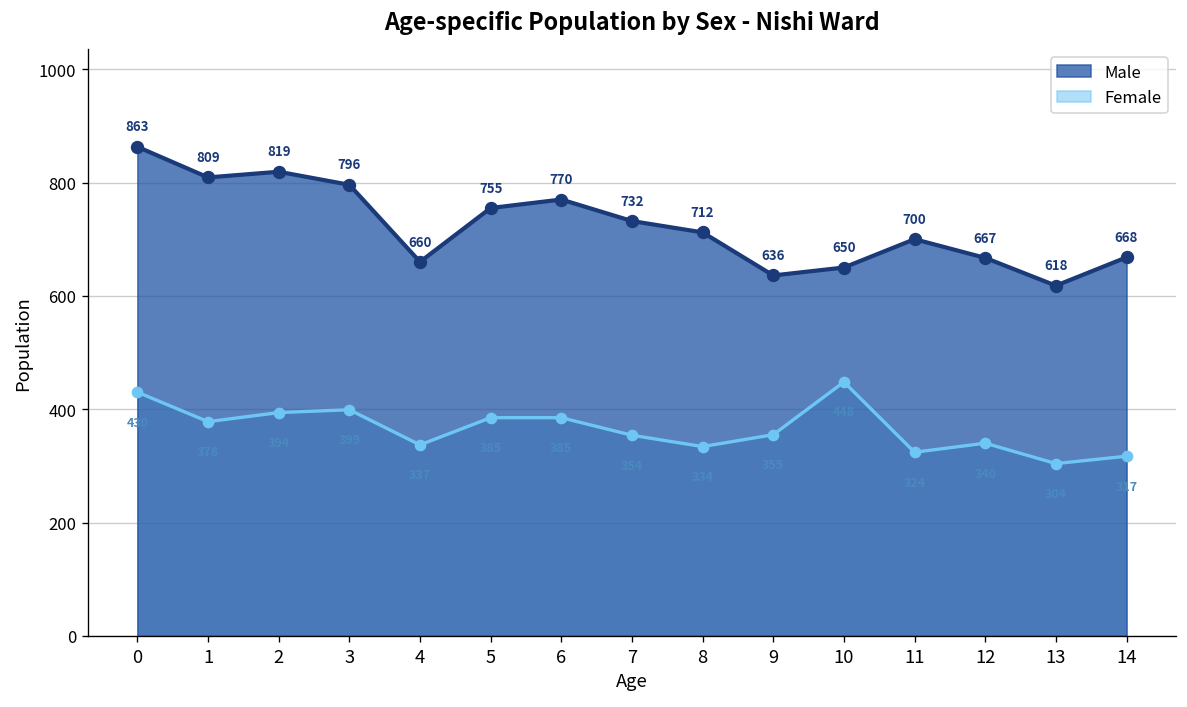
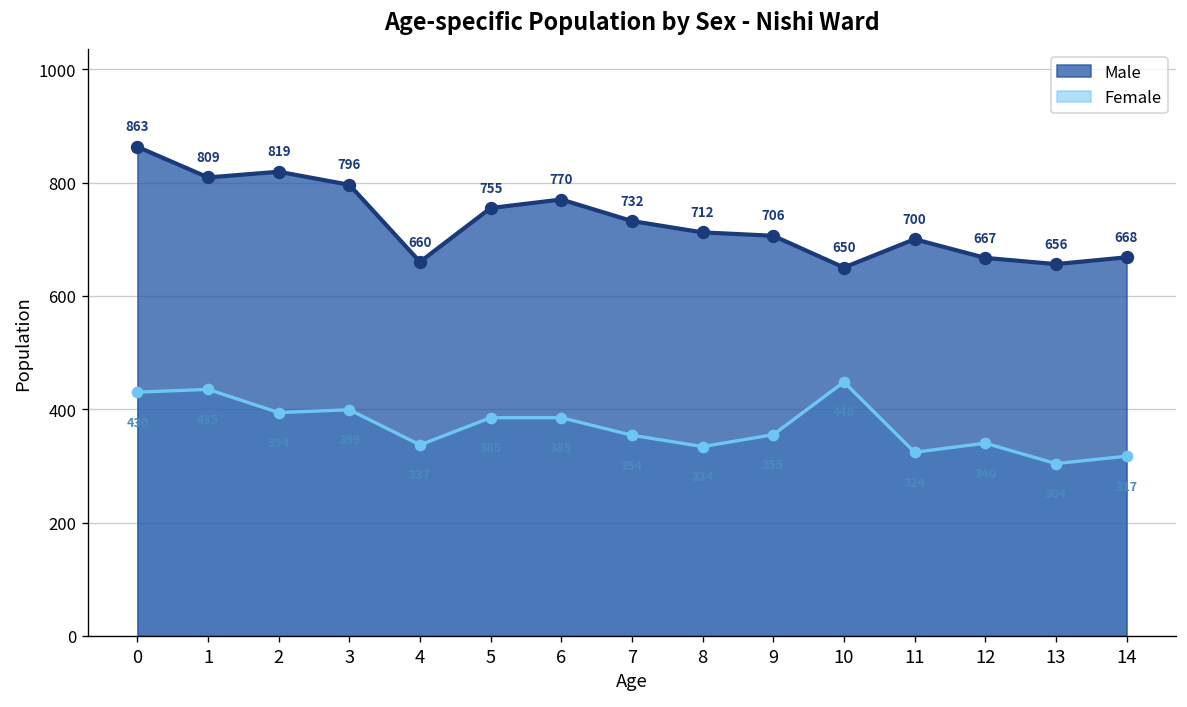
  {
    "Female": {
      "0": 430,
-     "1": 380,
+     "1": 440,
      "2": 390,
      "3": 400,
      "4": 340,
      "5": 390,
      "6": 390,
      "7": 350,
      "8": 330,
      "9": 360,
      "10": 450,
      "11": 320,
      "12": 340,
      "13": 300,
      "14": 320
    },
    "Male": {
      "0": 863,
      "1": 809,
      "2": 819,
      "3": 796,
      "4": 660,
      "5": 755,
      "6": 770,
      "7": 732,
      "8": 712,
-     "9": 636,
+     "9": 706,
      "10": 650,
      "11": 700,
      "12": 667,
-     "13": 618,
+     "13": 656,
      "14": 668
    }
  }
